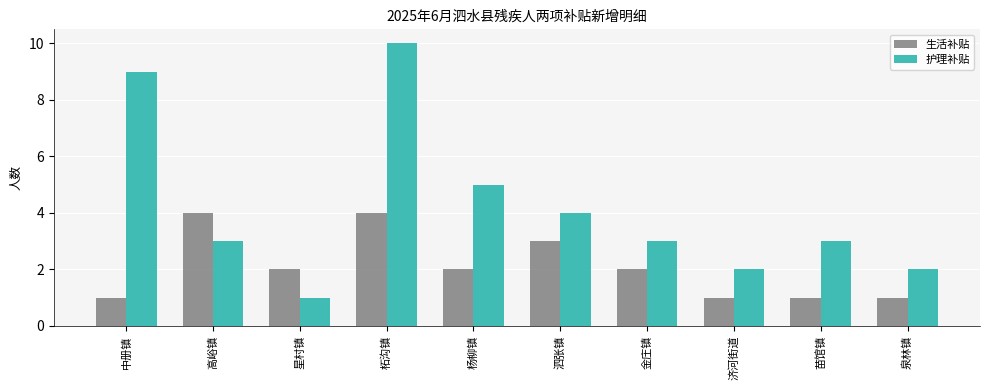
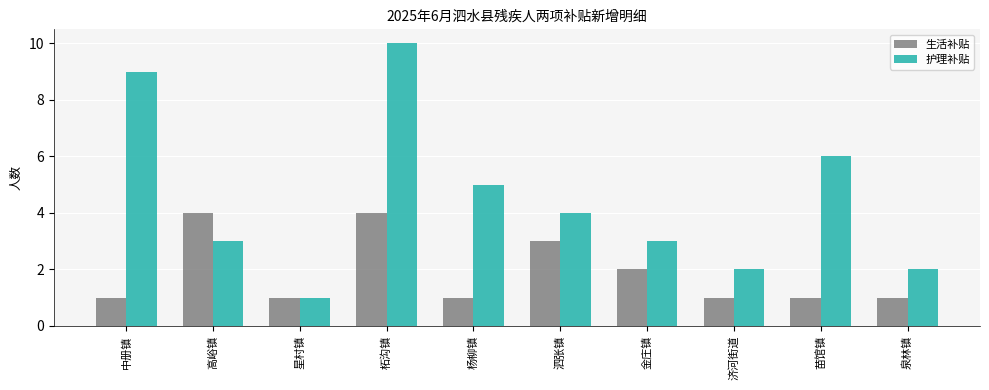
  {
    "生活补贴": {
      "中册镇": 1,
      "高峪镇": 4,
-     "星村镇": 2,
+     "星村镇": 1,
      "柘沟镇": 4,
-     "杨柳镇": 2,
+     "杨柳镇": 1,
      "泗张镇": 3,
      "金庄镇": 2,
      "济河街道": 1,
      "苗馆镇": 1,
      "泉林镇": 1
    },
    "护理补贴": {
      "中册镇": 9,
      "高峪镇": 3,
      "星村镇": 1,
      "柘沟镇": 10,
      "杨柳镇": 5,
      "泗张镇": 4,
      "金庄镇": 3,
      "济河街道": 2,
-     "苗馆镇": 3,
+     "苗馆镇": 6,
      "泉林镇": 2
    }
  }
